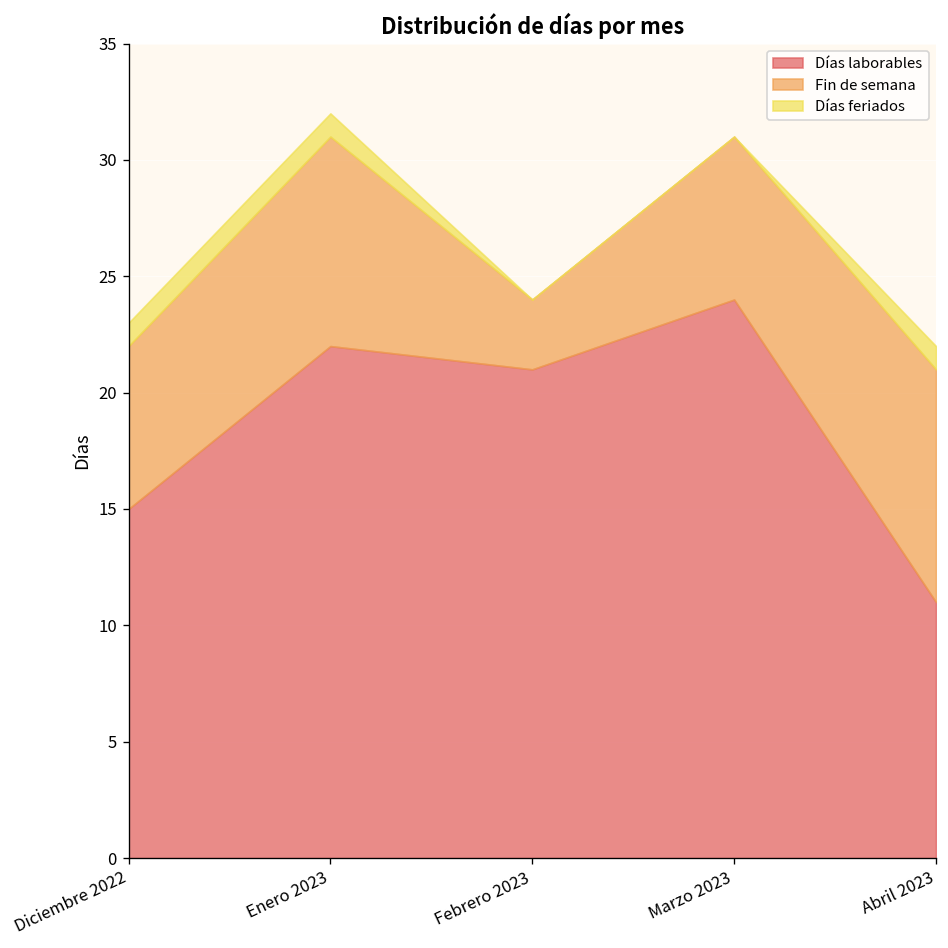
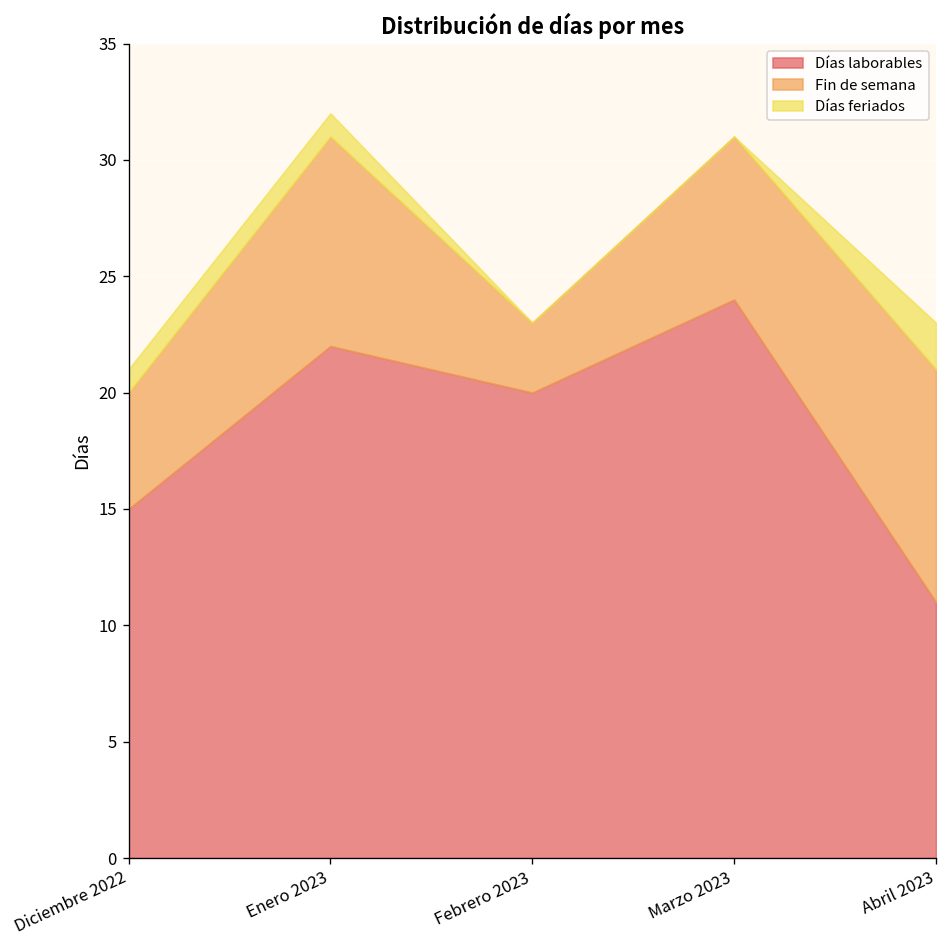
  {
    "Días laborables": {
      "Diciembre 2022": 15,
      "Enero 2023": 22,
-     "Febrero 2023": 21,
+     "Febrero 2023": 20,
      "Marzo 2023": 24,
      "Abril 2023": 11
    },
    "Fin de semana": {
-     "Diciembre 2022": 7,
+     "Diciembre 2022": 5,
      "Enero 2023": 9,
      "Abril 2023": 10
    },
    "Días feriados": {
      "Diciembre 2022": 1,
      "Enero 2023": 1,
-     "Abril 2023": 1
+     "Abril 2023": 2
    }
  }
